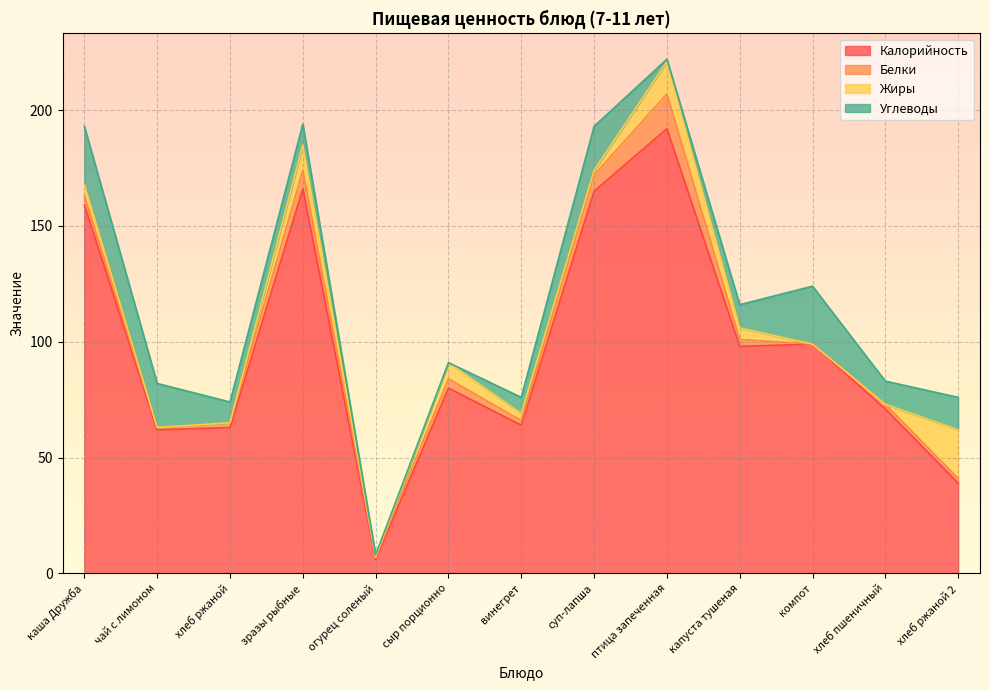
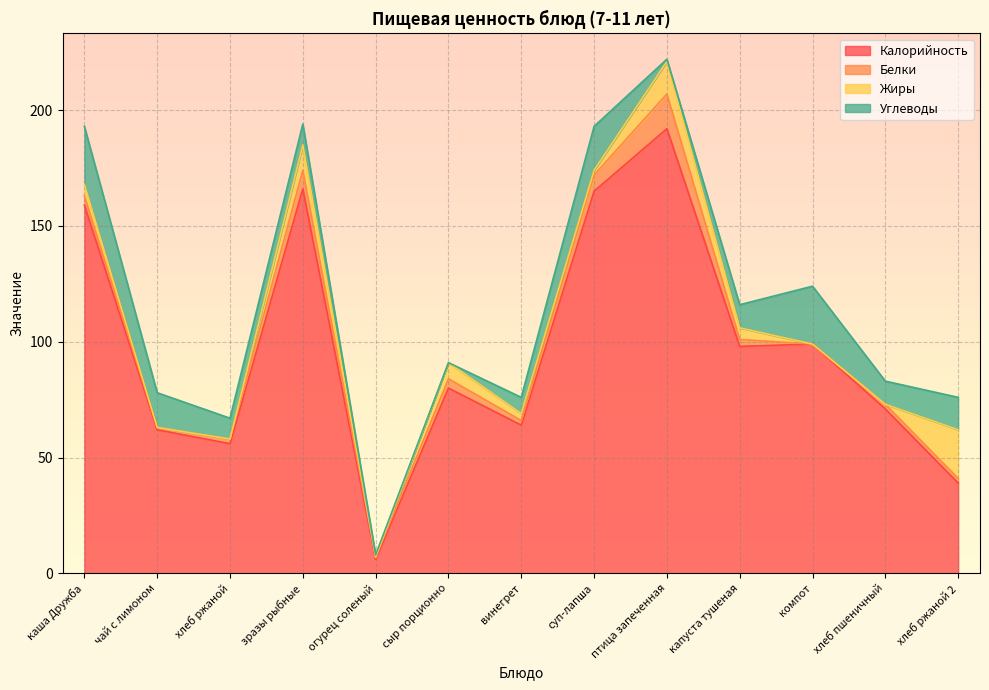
  {
    "Калорийность": {
      "каша Дружба": 159,
-     "хлеб ржаной": 63,
+     "хлеб ржаной": 56,
      "зразы рыбные": 166,
      "сыр порционно": 80,
      "винегрет": 64,
      "суп-лапша": 165,
      "птица запеченная": 192,
      "капуста тушеная": 98,
      "хлеб пшеничный": 71,
      "хлеб ржаной 2": 39
    },
    "Белки": {
      "каша Дружба": 4,
      "зразы рыбные": 8,
      "сыр порционно": 4,
      "винегрет": 2,
      "суп-лапша": 7,
      "птица запеченная": 15,
      "капуста тушеная": 3,
      "хлеб ржаной 2": 2
    },
    "Жиры": {
      "каша Дружба": 5,
      "зразы рыбные": 11,
      "винегрет": 3,
      "суп-лапша": 2,
      "капуста тушеная": 5,
      "хлеб ржаной 2": 21
    },
    "Углеводы": {
      "каша Дружба": 25,
-     "чай с лимоном": 19,
+     "чай с лимоном": 15,
      "хлеб ржаной": 9,
      "зразы рыбные": 9,
      "винегрет": 7,
      "суп-лапша": 19,
      "капуста тушеная": 10,
      "компот": 25,
      "хлеб пшеничный": 10,
      "хлеб ржаной 2": 14
    }
  }
